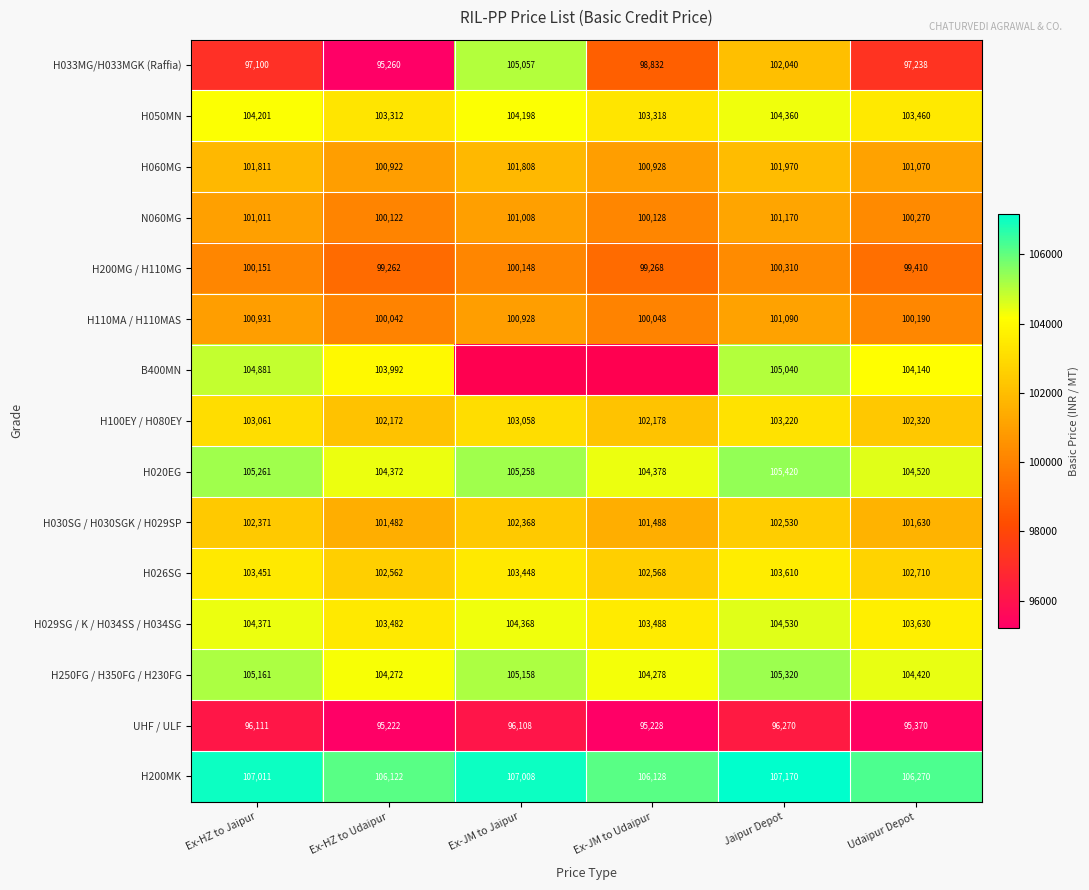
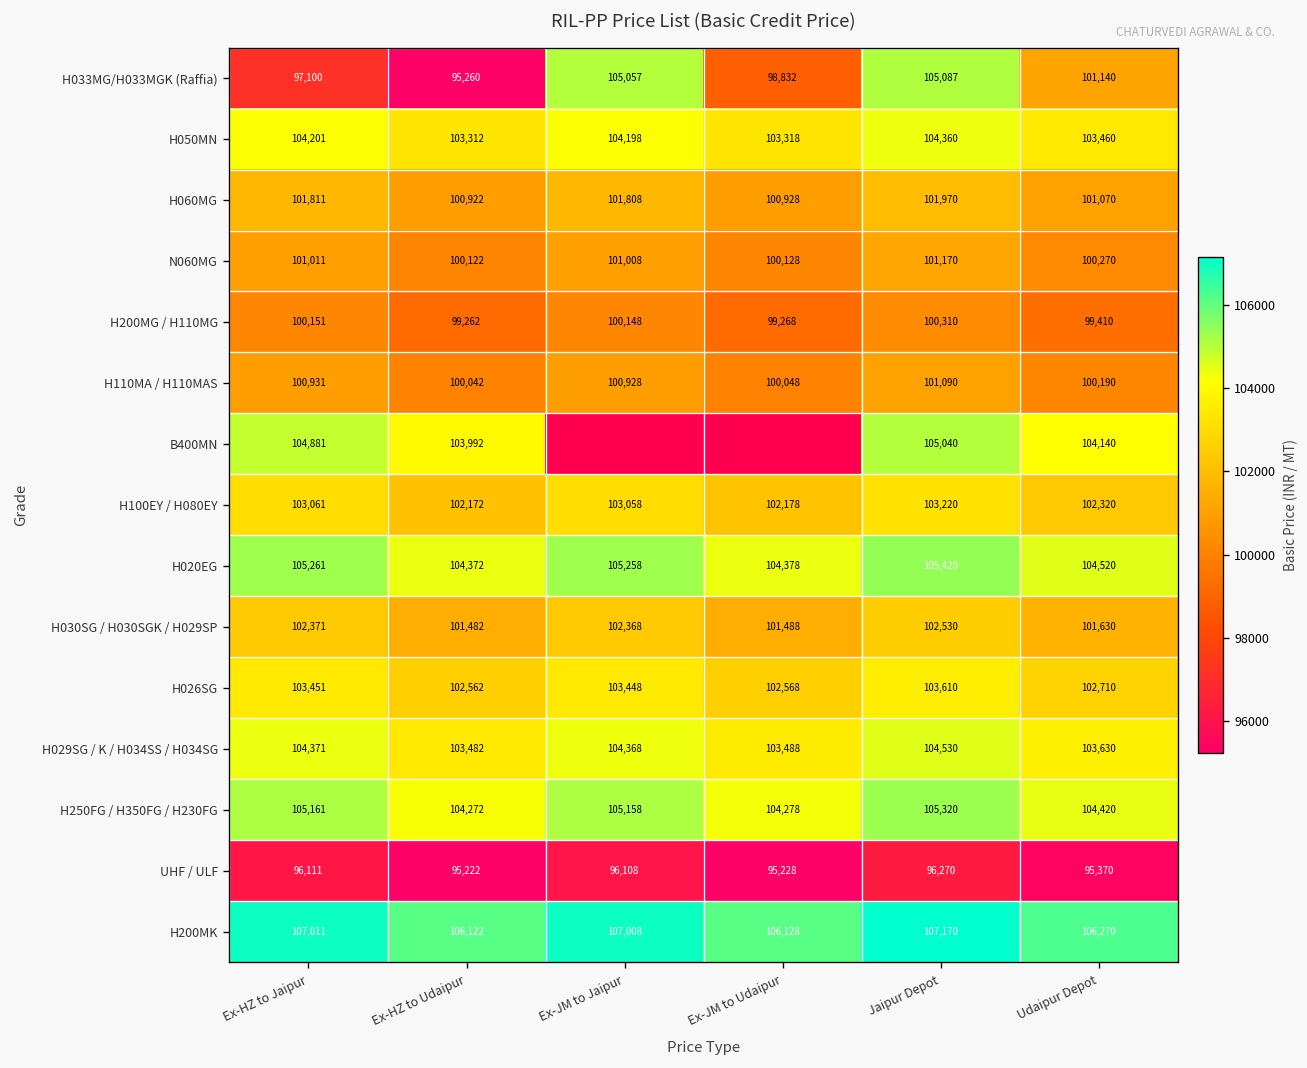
  {
    "H033MG/H033MGK (Raffia)": {
      "Ex-HZ to Jaipur": "97,100",
      "Ex-HZ to Udaipur": "95,260",
      "Ex-JM to Jaipur": "105,057",
      "Ex-JM to Udaipur": "98,832",
-     "Jaipur Depot": "102,040",
-     "Udaipur Depot": "97,238"
+     "Jaipur Depot": "105,087",
+     "Udaipur Depot": "101,140"
    },
    "H050MN": {
      "Ex-HZ to Jaipur": "104,201",
      "Ex-HZ to Udaipur": "103,312",
      "Ex-JM to Jaipur": "104,198",
      "Ex-JM to Udaipur": "103,318",
      "Jaipur Depot": "104,360",
      "Udaipur Depot": "103,460"
    },
    "H060MG": {
      "Ex-HZ to Jaipur": "101,811",
      "Ex-HZ to Udaipur": "100,922",
      "Ex-JM to Jaipur": "101,808",
      "Ex-JM to Udaipur": "100,928",
      "Jaipur Depot": "101,970",
      "Udaipur Depot": "101,070"
    },
    "N060MG": {
      "Ex-HZ to Jaipur": "101,011",
      "Ex-HZ to Udaipur": "100,122",
      "Ex-JM to Jaipur": "101,008",
      "Ex-JM to Udaipur": "100,128",
      "Jaipur Depot": "101,170",
      "Udaipur Depot": "100,270"
    },
    "H200MG / H110MG": {
      "Ex-HZ to Jaipur": "100,151",
      "Ex-HZ to Udaipur": "99,262",
      "Ex-JM to Jaipur": "100,148",
      "Ex-JM to Udaipur": "99,268",
      "Jaipur Depot": "100,310",
      "Udaipur Depot": "99,410"
    },
    "H110MA / H110MAS": {
      "Ex-HZ to Jaipur": "100,931",
      "Ex-HZ to Udaipur": "100,042",
      "Ex-JM to Jaipur": "100,928",
      "Ex-JM to Udaipur": "100,048",
      "Jaipur Depot": "101,090",
      "Udaipur Depot": "100,190"
    },
    "B400MN": {
      "Ex-HZ to Jaipur": "104,881",
      "Ex-HZ to Udaipur": "103,992",
      "Jaipur Depot": "105,040",
      "Udaipur Depot": "104,140"
    },
    "H100EY / H080EY": {
      "Ex-HZ to Jaipur": "103,061",
      "Ex-HZ to Udaipur": "102,172",
      "Ex-JM to Jaipur": "103,058",
      "Ex-JM to Udaipur": "102,178",
      "Jaipur Depot": "103,220",
      "Udaipur Depot": "102,320"
    },
    "H020EG": {
      "Ex-HZ to Jaipur": "105,261",
      "Ex-HZ to Udaipur": "104,372",
      "Ex-JM to Jaipur": "105,258",
      "Ex-JM to Udaipur": "104,378",
      "Jaipur Depot": "105,420",
      "Udaipur Depot": "104,520"
    },
    "H030SG / H030SGK / H029SP": {
      "Ex-HZ to Jaipur": "102,371",
      "Ex-HZ to Udaipur": "101,482",
      "Ex-JM to Jaipur": "102,368",
      "Ex-JM to Udaipur": "101,488",
      "Jaipur Depot": "102,530",
      "Udaipur Depot": "101,630"
    },
    "H026SG": {
      "Ex-HZ to Jaipur": "103,451",
      "Ex-HZ to Udaipur": "102,562",
      "Ex-JM to Jaipur": "103,448",
      "Ex-JM to Udaipur": "102,568",
      "Jaipur Depot": "103,610",
      "Udaipur Depot": "102,710"
    },
    "H029SG / K / H034SS / H034SG": {
      "Ex-HZ to Jaipur": "104,371",
      "Ex-HZ to Udaipur": "103,482",
      "Ex-JM to Jaipur": "104,368",
      "Ex-JM to Udaipur": "103,488",
      "Jaipur Depot": "104,530",
      "Udaipur Depot": "103,630"
    },
    "H250FG / H350FG / H230FG": {
      "Ex-HZ to Jaipur": "105,161",
      "Ex-HZ to Udaipur": "104,272",
      "Ex-JM to Jaipur": "105,158",
      "Ex-JM to Udaipur": "104,278",
      "Jaipur Depot": "105,320",
      "Udaipur Depot": "104,420"
    },
    "UHF / ULF": {
      "Ex-HZ to Jaipur": "96,111",
      "Ex-HZ to Udaipur": "95,222",
      "Ex-JM to Jaipur": "96,108",
      "Ex-JM to Udaipur": "95,228",
      "Jaipur Depot": "96,270",
      "Udaipur Depot": "95,370"
    },
    "H200MK": {
      "Ex-HZ to Jaipur": "107,011",
      "Ex-HZ to Udaipur": "106,122",
      "Ex-JM to Jaipur": "107,008",
      "Ex-JM to Udaipur": "106,128",
      "Jaipur Depot": "107,170",
      "Udaipur Depot": "106,270"
    }
  }
